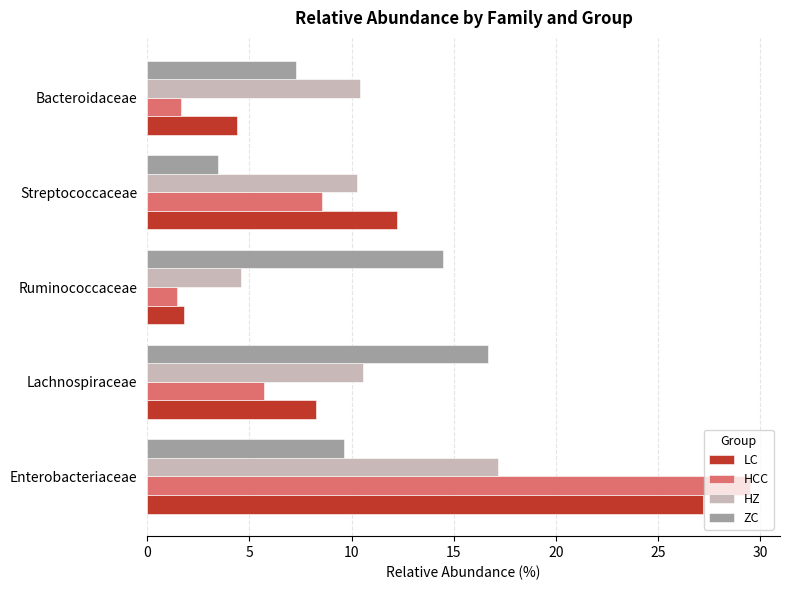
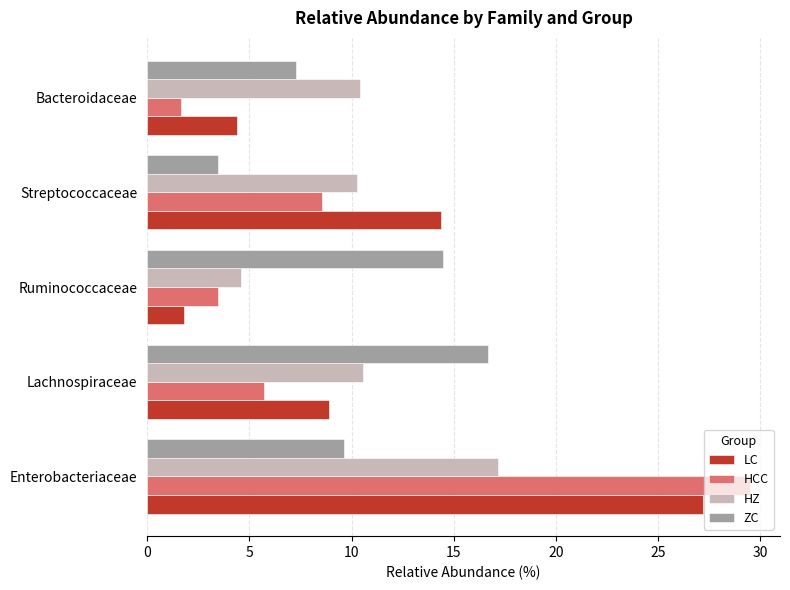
  {
    "LC": {
      "Bacteroidaceae": 4.4,
-     "Streptococcaceae": 12.2,
+     "Streptococcaceae": 14.4,
      "Ruminococcaceae": 1.8,
-     "Lachnospiraceae": 8.2,
+     "Lachnospiraceae": 8.9,
      "Enterobacteriaceae": 27.2
    },
    "HCC": {
      "Bacteroidaceae": 1.6,
      "Streptococcaceae": 8.5,
-     "Ruminococcaceae": 1.4,
+     "Ruminococcaceae": 3.5,
      "Lachnospiraceae": 5.7
    }
  }
